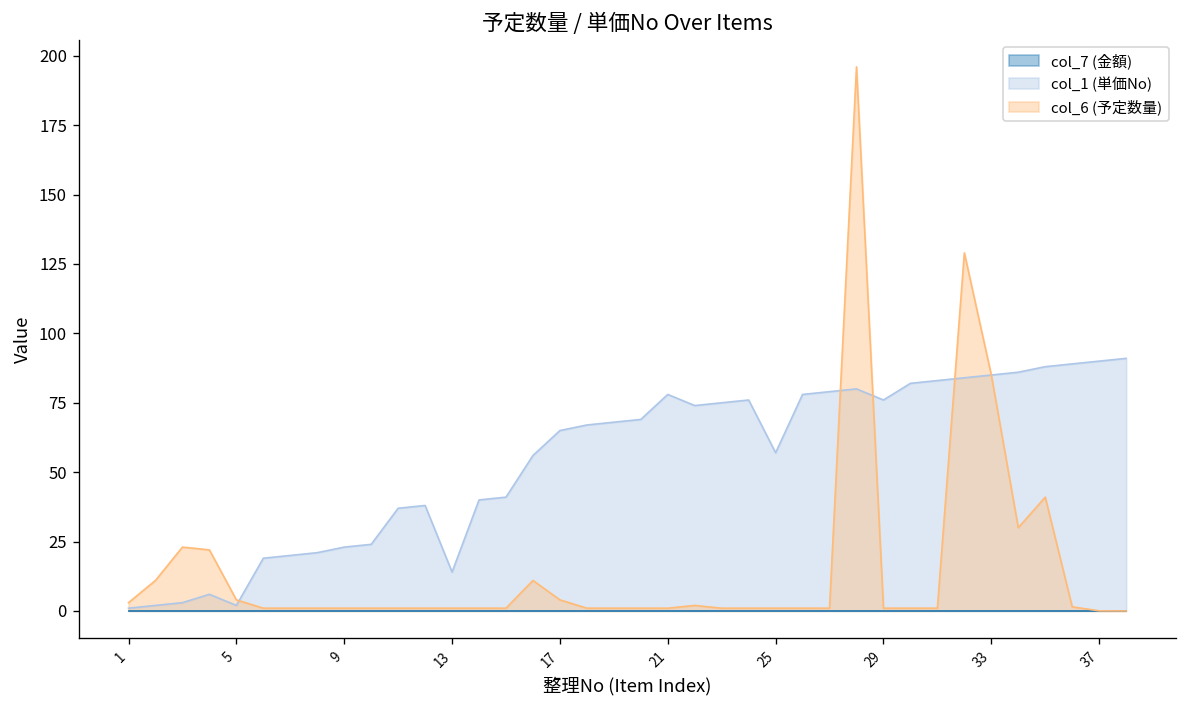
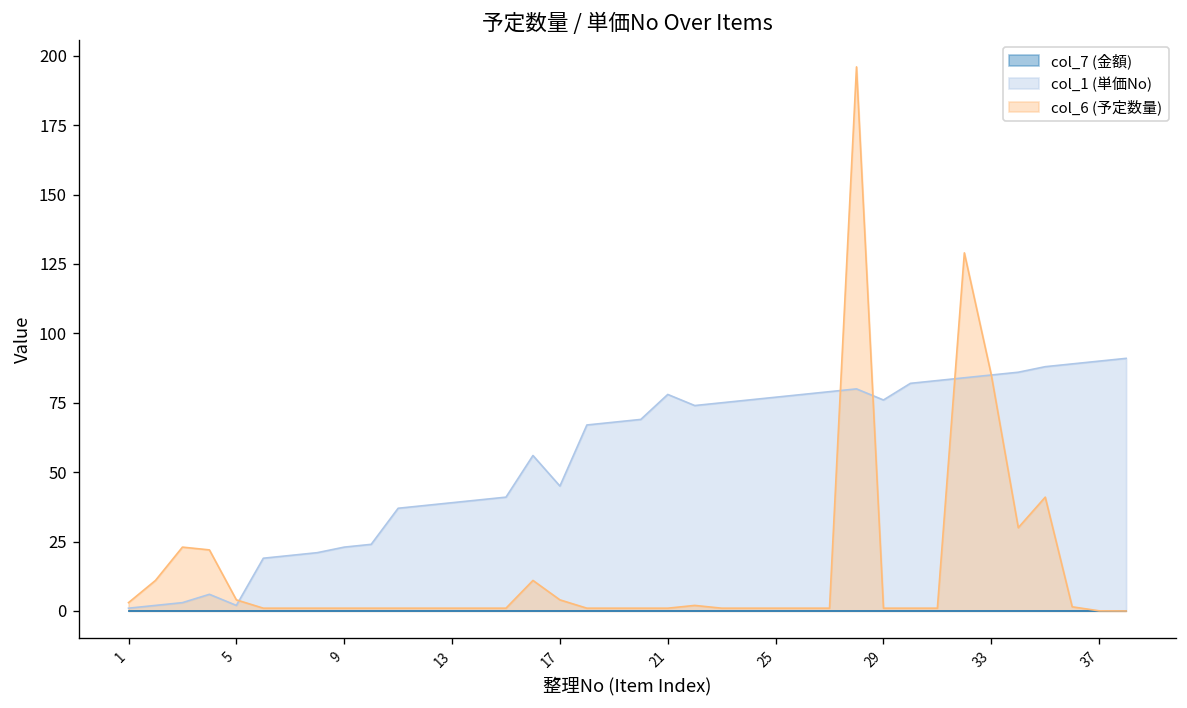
  {
    "col_7 (金額)": {
      "5": 0,
      "17": 0,
      "33": 0
    },
    "col_1 (単価No)": {
      "5": 2,
      "9": 23,
-     "13": 14,
-     "17": 65,
+     "13": 39,
+     "17": 45,
      "21": 78,
-     "25": 57,
+     "25": 77,
      "29": 76,
      "37": 90
    },
    "col_6 (予定数量)": {
      "1": 3,
      "5": 4,
      "17": 4
    }
  }
